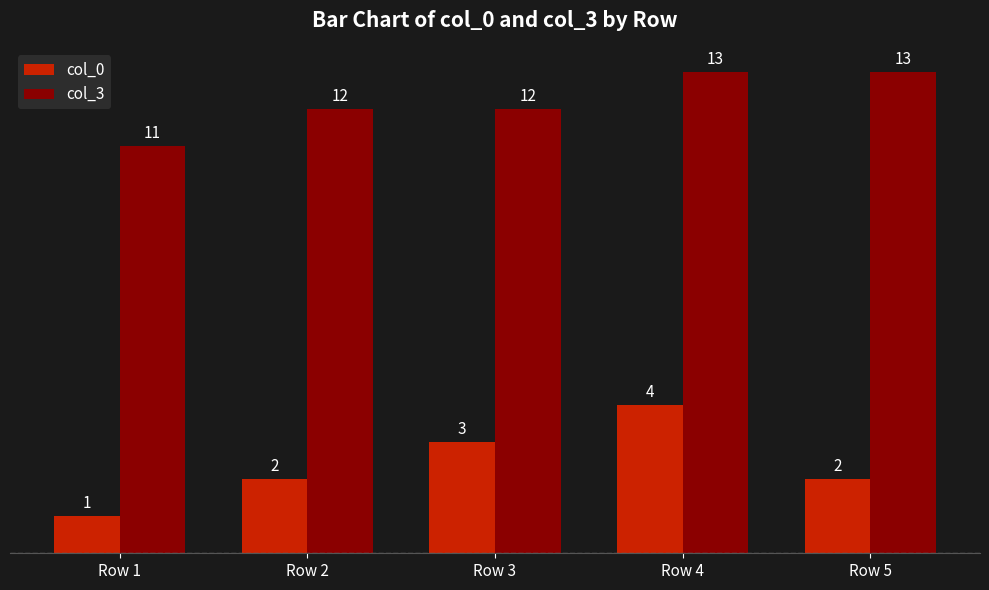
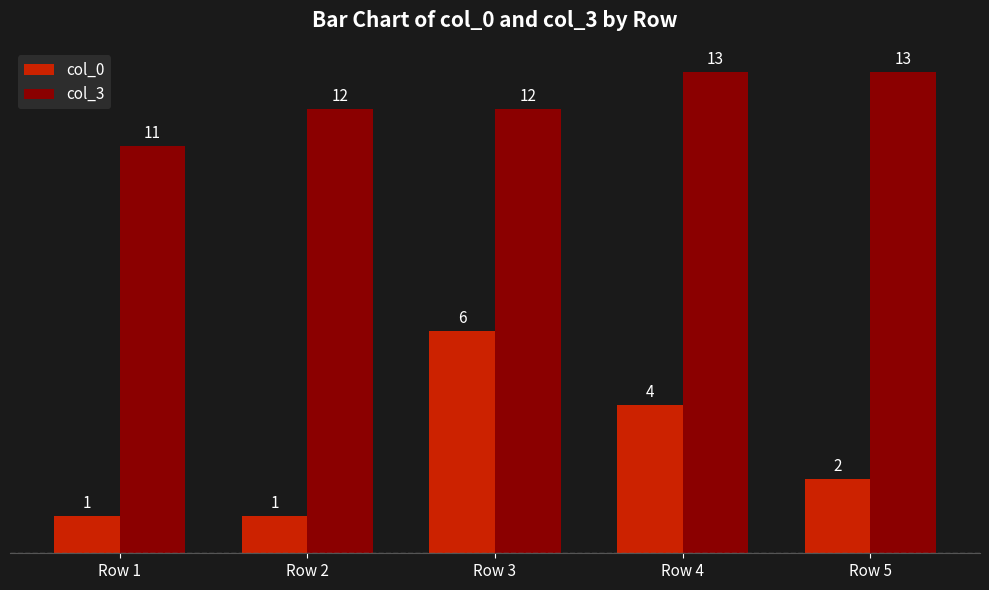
  {
    "col_0": {
      "Row 1": 1,
-     "Row 2": 2,
-     "Row 3": 3,
+     "Row 2": 1,
+     "Row 3": 6,
      "Row 4": 4,
      "Row 5": 2
    },
    "col_3": {
      "Row 1": 11,
      "Row 2": 12,
      "Row 3": 12,
      "Row 4": 13,
      "Row 5": 13
    }
  }
